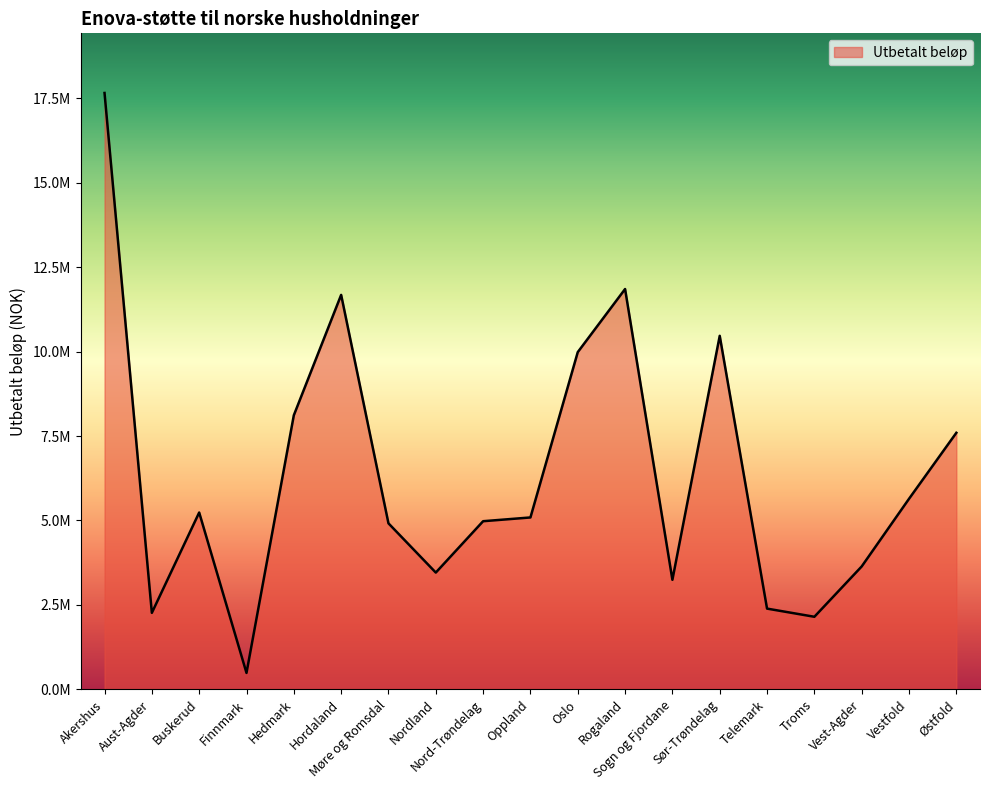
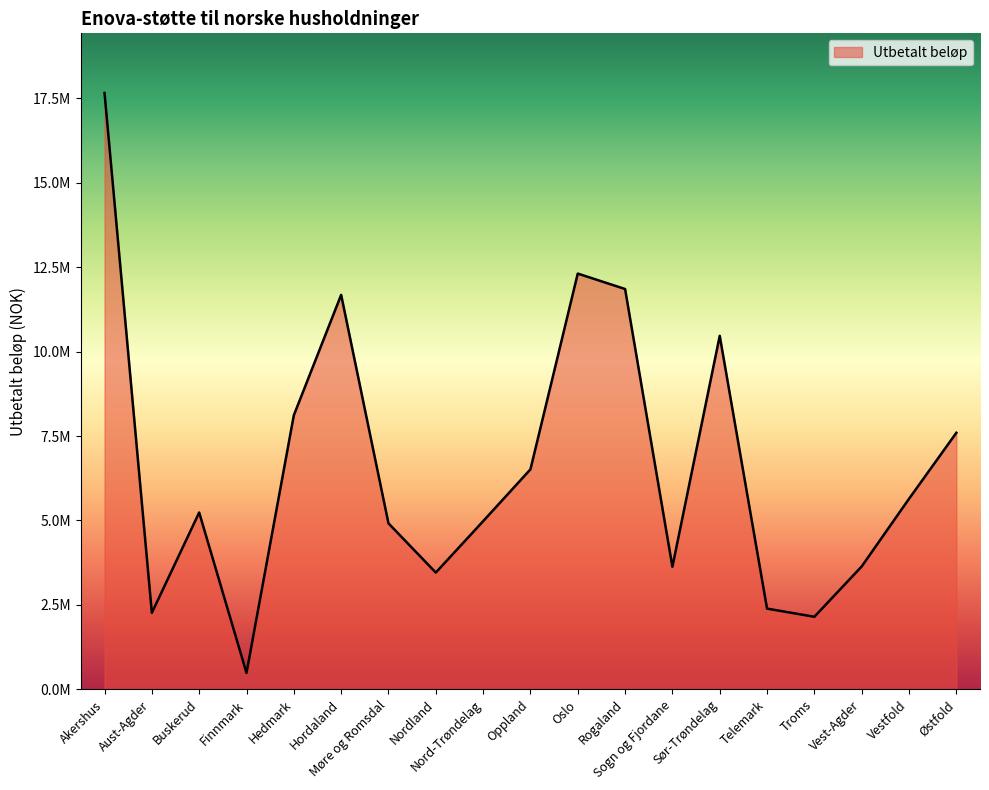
  {
    "Akershus": 17700000,
    "Aust-Agder": 2300000,
    "Buskerud": 5200000,
    "Finnmark": 500000,
    "Hedmark": 8100000,
    "Hordaland": 11700000,
    "Møre og Romsdal": 4900000,
    "Nordland": 3500000,
    "Nord-Trøndelag": 5000000,
-   "Oppland": 5100000,
-   "Oslo": 10000000,
+   "Oppland": 6500000,
+   "Oslo": 12300000,
    "Rogaland": 11900000,
-   "Sogn og Fjordane": 3200000,
+   "Sogn og Fjordane": 3600000,
    "Sør-Trøndelag": 10500000,
    "Telemark": 2400000,
    "Troms": 2100000,
    "Vest-Agder": 3600000,
    "Vestfold": 5600000,
    "Østfold": 7600000
  }
